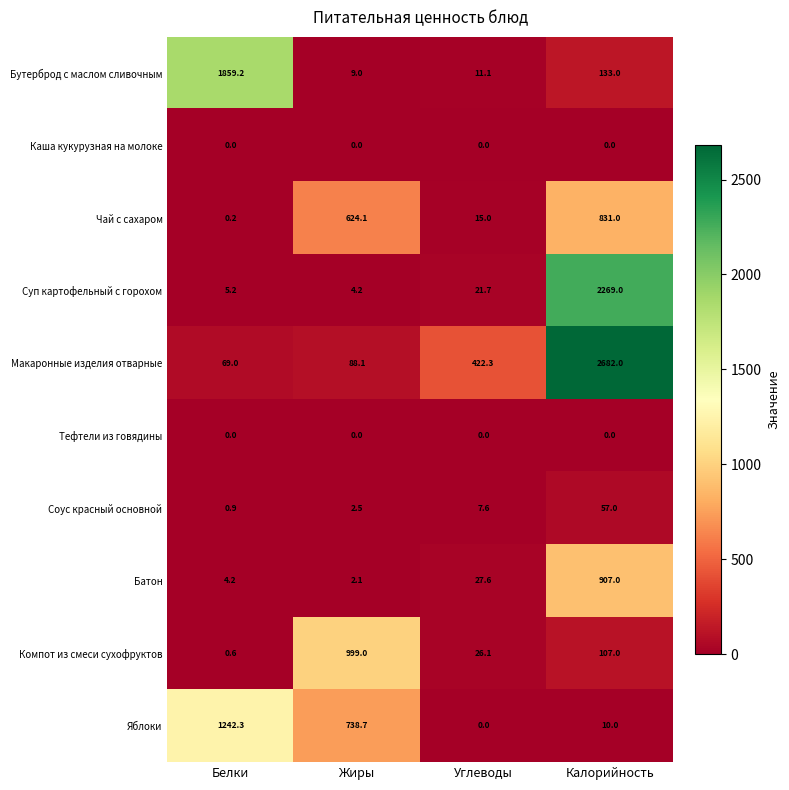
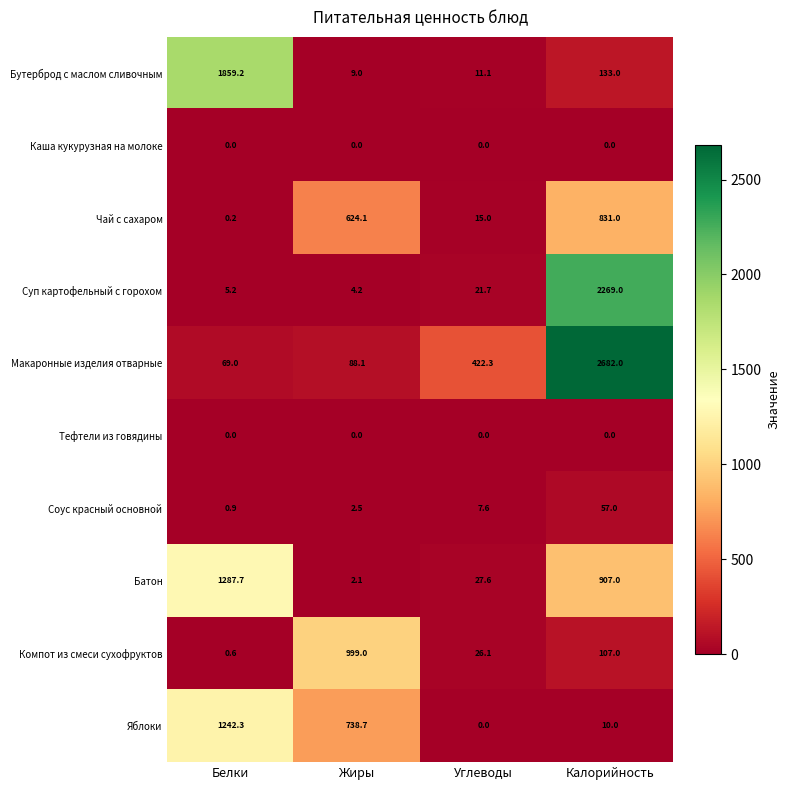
  {
    "Бутерброд с маслом сливочным": {
      "Белки": 1859.2,
      "Жиры": 9.0,
      "Углеводы": 11.1,
      "Калорийность": 133.0
    },
    "Каша кукурузная на молоке": {
      "Белки": 0.0,
      "Жиры": 0.0,
      "Углеводы": 0.0,
      "Калорийность": 0.0
    },
    "Чай с сахаром": {
      "Белки": 0.2,
      "Жиры": 624.1,
      "Углеводы": 15.0,
      "Калорийность": 831.0
    },
    "Суп картофельный с горохом": {
      "Белки": 5.2,
      "Жиры": 4.2,
      "Углеводы": 21.7,
      "Калорийность": 2269.0
    },
    "Макаронные изделия отварные": {
      "Белки": 69.0,
      "Жиры": 88.1,
      "Углеводы": 422.3,
      "Калорийность": 2682.0
    },
    "Тефтели из говядины": {
      "Белки": 0.0,
      "Жиры": 0.0,
      "Углеводы": 0.0,
      "Калорийность": 0.0
    },
    "Соус красный основной": {
      "Белки": 0.9,
      "Жиры": 2.5,
      "Углеводы": 7.6,
      "Калорийность": 57.0
    },
    "Батон": {
-     "Белки": 4.2,
+     "Белки": 1287.7,
      "Жиры": 2.1,
      "Углеводы": 27.6,
      "Калорийность": 907.0
    },
    "Компот из смеси сухофруктов": {
      "Белки": 0.6,
      "Жиры": 999.0,
      "Углеводы": 26.1,
      "Калорийность": 107.0
    },
    "Яблоки": {
      "Белки": 1242.3,
      "Жиры": 738.7,
      "Углеводы": 0.0,
      "Калорийность": 10.0
    }
  }
